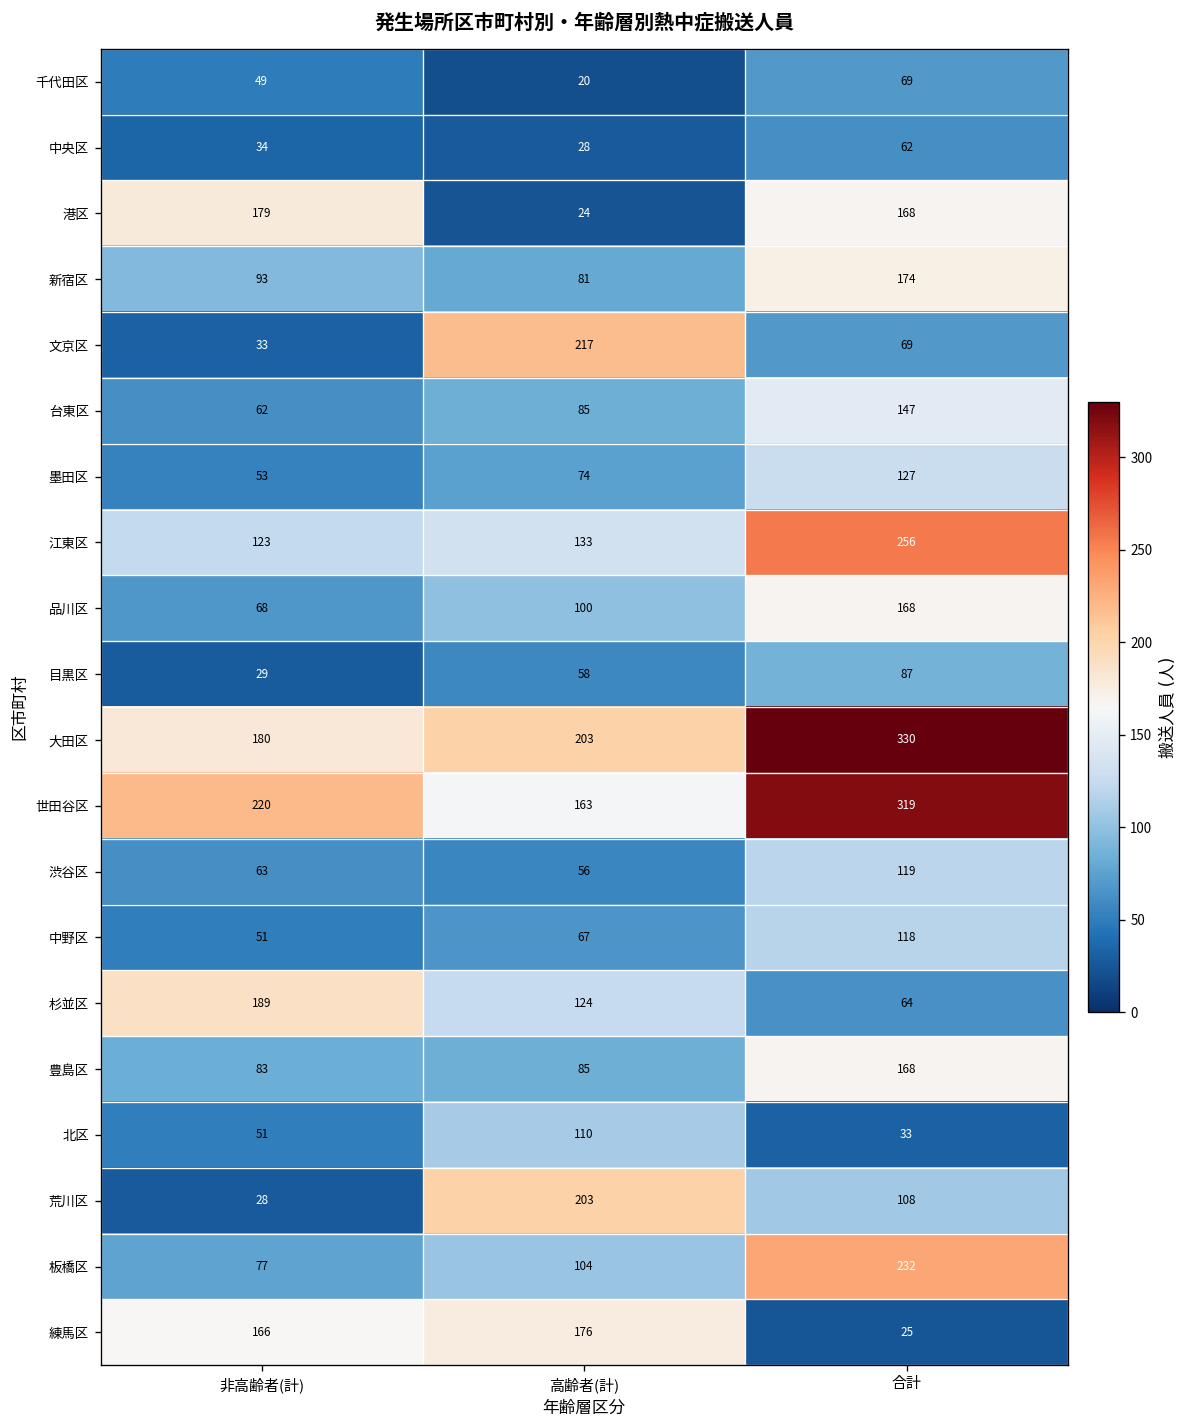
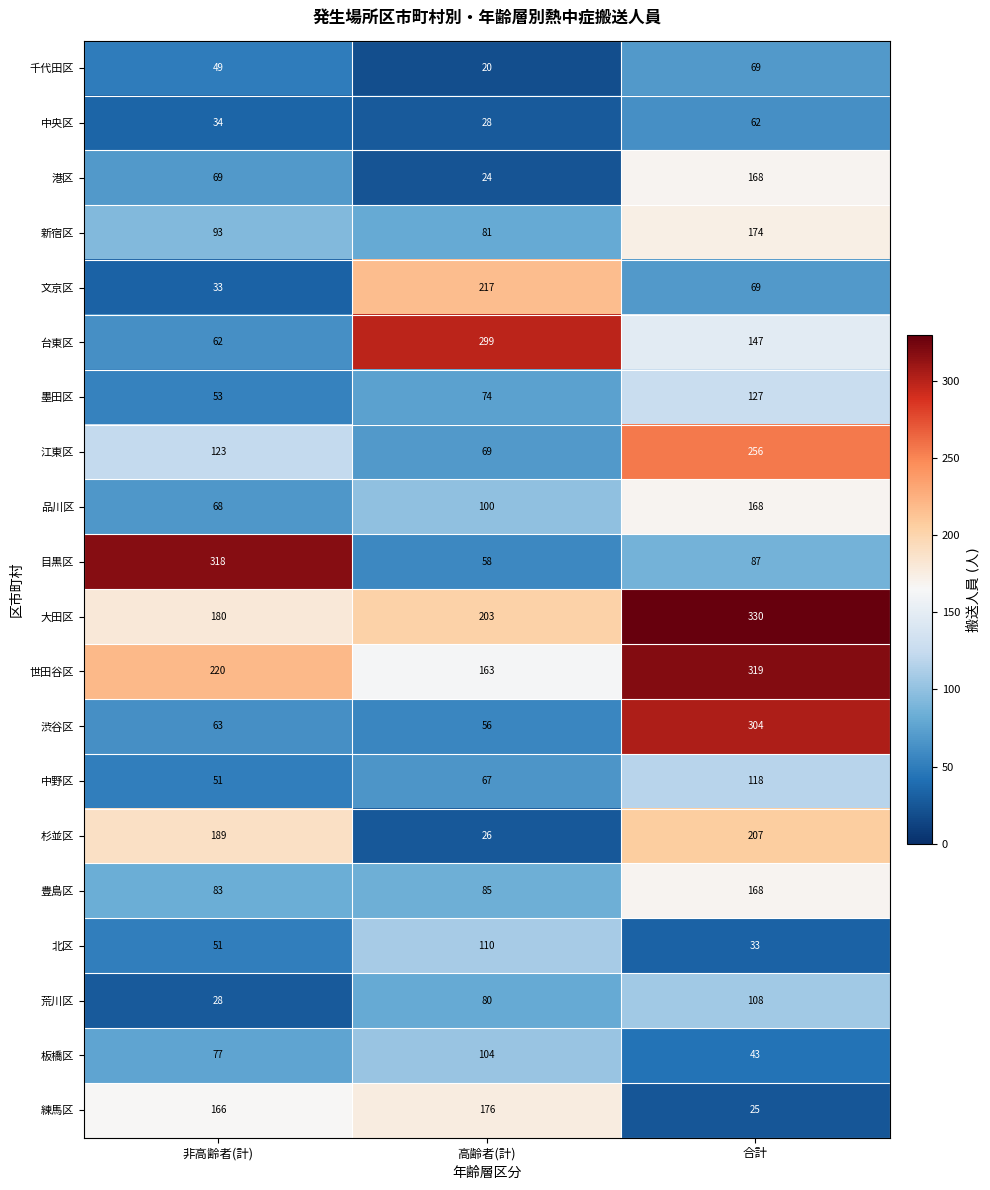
  {
    "千代田区": {
      "非高齢者(計)": 49,
      "高齢者(計)": 20,
      "合計": 69
    },
    "中央区": {
      "非高齢者(計)": 34,
      "高齢者(計)": 28,
      "合計": 62
    },
    "港区": {
-     "非高齢者(計)": 179,
+     "非高齢者(計)": 69,
      "高齢者(計)": 24,
      "合計": 168
    },
    "新宿区": {
      "非高齢者(計)": 93,
      "高齢者(計)": 81,
      "合計": 174
    },
    "文京区": {
      "非高齢者(計)": 33,
      "高齢者(計)": 217,
      "合計": 69
    },
    "台東区": {
      "非高齢者(計)": 62,
-     "高齢者(計)": 85,
+     "高齢者(計)": 299,
      "合計": 147
    },
    "墨田区": {
      "非高齢者(計)": 53,
      "高齢者(計)": 74,
      "合計": 127
    },
    "江東区": {
      "非高齢者(計)": 123,
-     "高齢者(計)": 133,
+     "高齢者(計)": 69,
      "合計": 256
    },
    "品川区": {
      "非高齢者(計)": 68,
      "高齢者(計)": 100,
      "合計": 168
    },
    "目黒区": {
-     "非高齢者(計)": 29,
+     "非高齢者(計)": 318,
      "高齢者(計)": 58,
      "合計": 87
    },
    "大田区": {
      "非高齢者(計)": 180,
      "高齢者(計)": 203,
      "合計": 330
    },
    "世田谷区": {
      "非高齢者(計)": 220,
      "高齢者(計)": 163,
      "合計": 319
    },
    "渋谷区": {
      "非高齢者(計)": 63,
      "高齢者(計)": 56,
-     "合計": 119
+     "合計": 304
    },
    "中野区": {
      "非高齢者(計)": 51,
      "高齢者(計)": 67,
      "合計": 118
    },
    "杉並区": {
      "非高齢者(計)": 189,
-     "高齢者(計)": 124,
-     "合計": 64
+     "高齢者(計)": 26,
+     "合計": 207
    },
    "豊島区": {
      "非高齢者(計)": 83,
      "高齢者(計)": 85,
      "合計": 168
    },
    "北区": {
      "非高齢者(計)": 51,
      "高齢者(計)": 110,
      "合計": 33
    },
    "荒川区": {
      "非高齢者(計)": 28,
-     "高齢者(計)": 203,
+     "高齢者(計)": 80,
      "合計": 108
    },
    "板橋区": {
      "非高齢者(計)": 77,
      "高齢者(計)": 104,
-     "合計": 232
+     "合計": 43
    },
    "練馬区": {
      "非高齢者(計)": 166,
      "高齢者(計)": 176,
      "合計": 25
    }
  }
